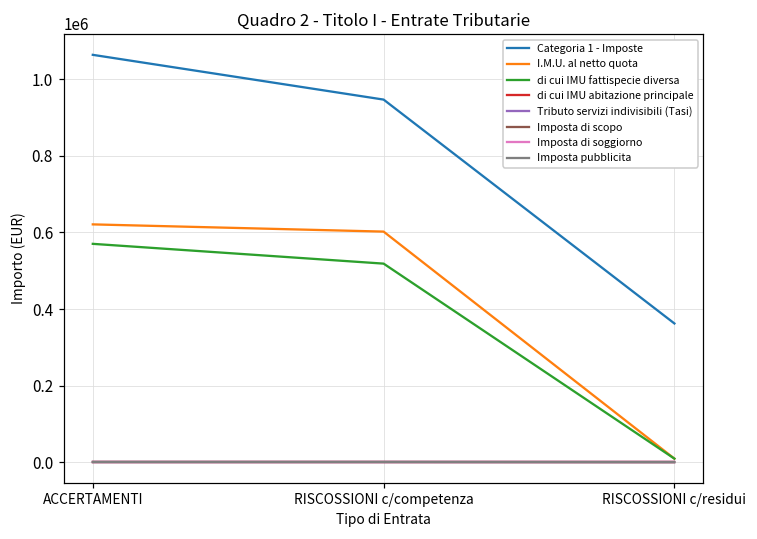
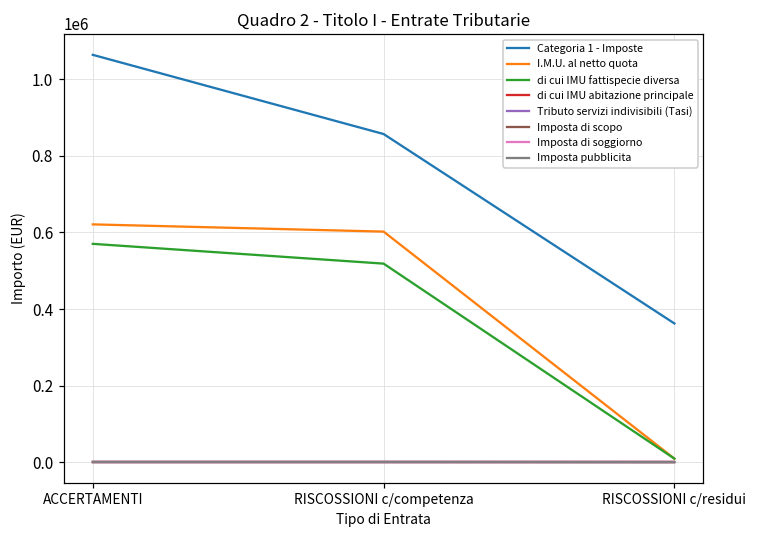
  {
    "Categoria 1 - Imposte": {
      "ACCERTAMENTI": 1060000,
-     "RISCOSSIONI c/competenza": 950000,
+     "RISCOSSIONI c/competenza": 860000,
      "RISCOSSIONI c/residui": 360000
    },
    "I.M.U. al netto quota": {
      "ACCERTAMENTI": 620000,
      "RISCOSSIONI c/competenza": 600000
    },
    "di cui IMU fattispecie diversa": {
      "ACCERTAMENTI": 570000,
      "RISCOSSIONI c/competenza": 520000
    },
    "Imposta pubblicita": {
      "ACCERTAMENTI": 0,
      "RISCOSSIONI c/competenza": 0,
      "RISCOSSIONI c/residui": 0
    }
  }
